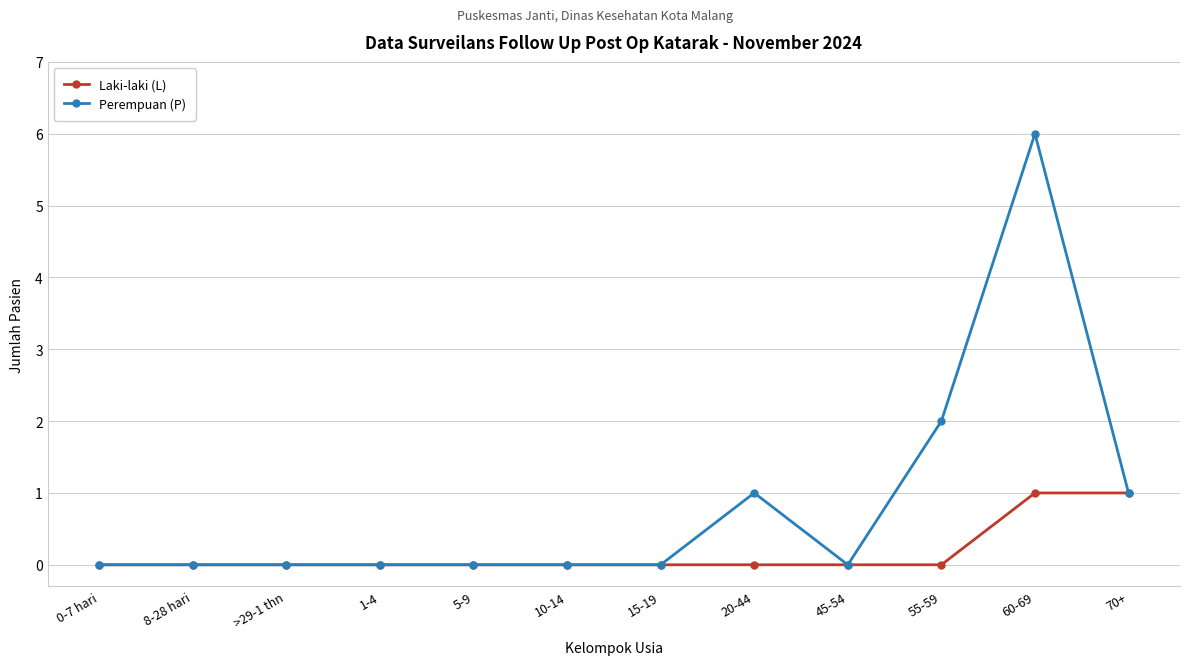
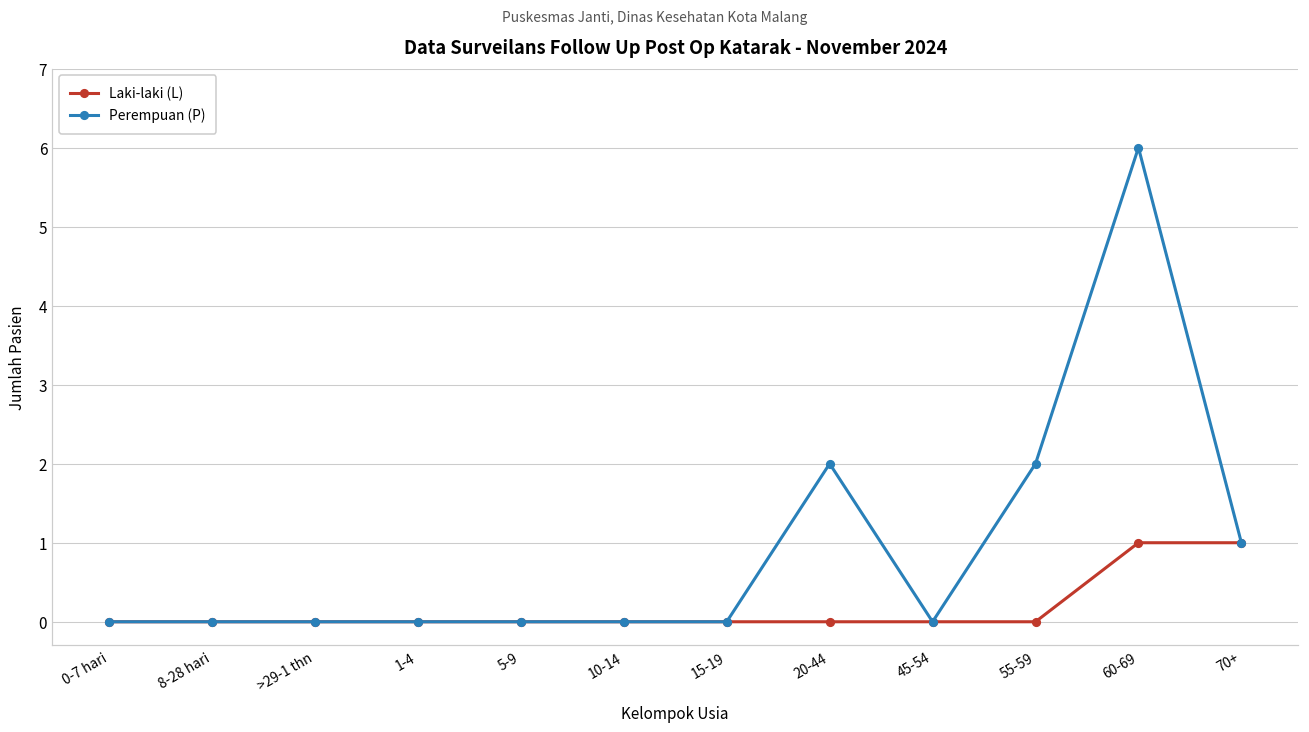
  {
    "Laki-laki (L)": {
      "20-44": 0,
      "55-59": 0,
      "60-69": 1
    },
    "Perempuan (P)": {
-     "20-44": 1,
+     "20-44": 2,
      "55-59": 2,
      "60-69": 6
    }
  }
